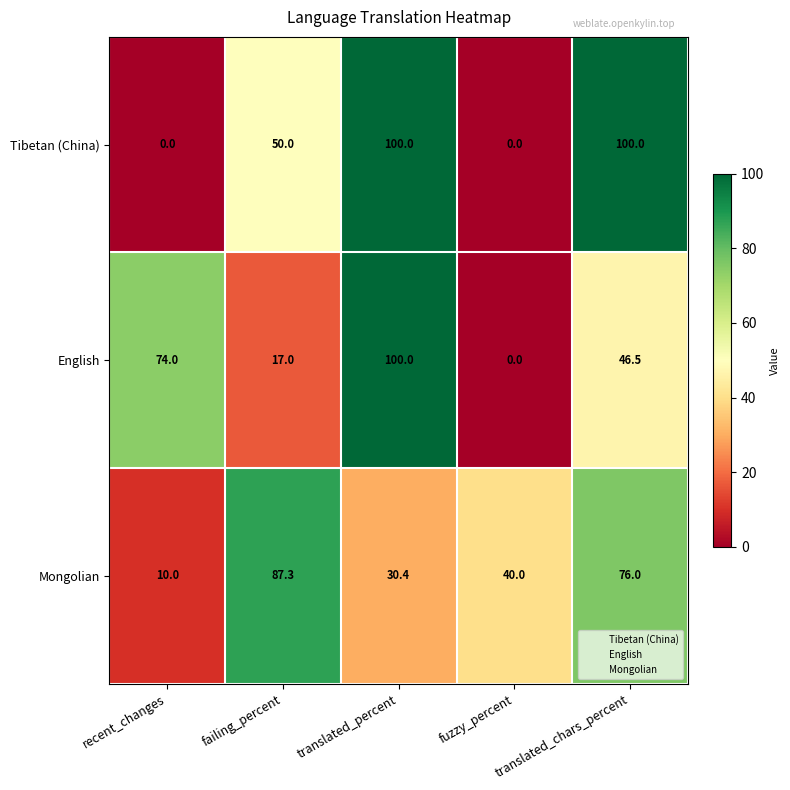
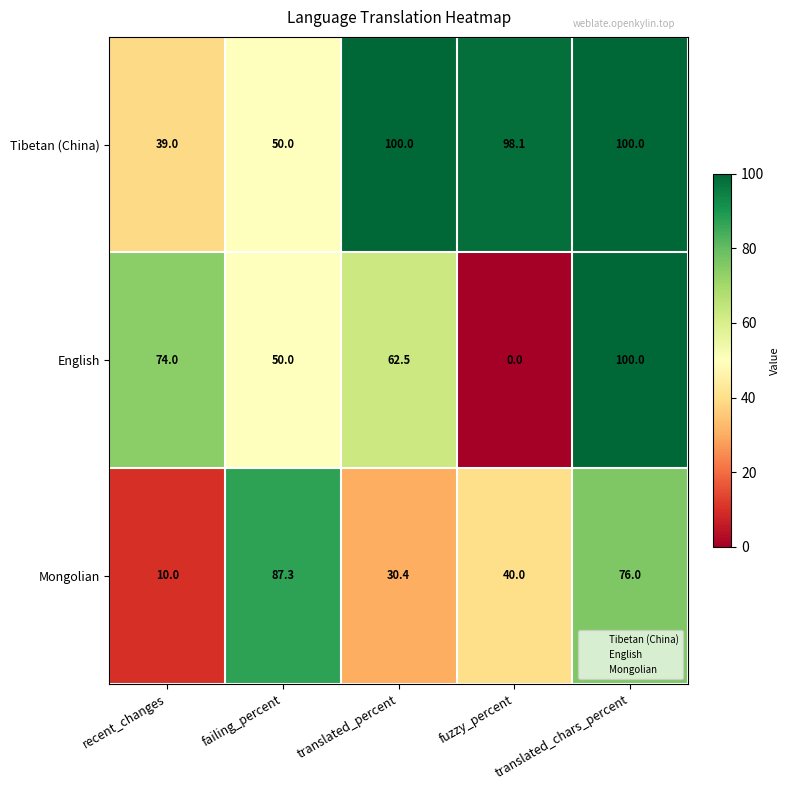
  {
    "Tibetan (China)": {
-     "recent_changes": 0.0,
+     "recent_changes": 39.0,
      "failing_percent": 50.0,
      "translated_percent": 100.0,
-     "fuzzy_percent": 0.0,
+     "fuzzy_percent": 98.1,
      "translated_chars_percent": 100.0
    },
    "English": {
      "recent_changes": 74.0,
-     "failing_percent": 17.0,
-     "translated_percent": 100.0,
+     "failing_percent": 50.0,
+     "translated_percent": 62.5,
      "fuzzy_percent": 0.0,
-     "translated_chars_percent": 46.5
+     "translated_chars_percent": 100.0
    },
    "Mongolian": {
      "recent_changes": 10.0,
      "failing_percent": 87.3,
      "translated_percent": 30.4,
      "fuzzy_percent": 40.0,
      "translated_chars_percent": 76.0
    }
  }
